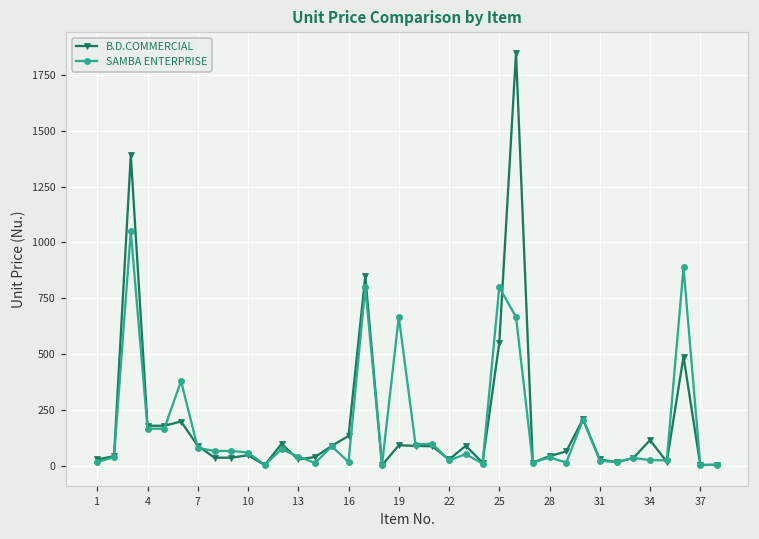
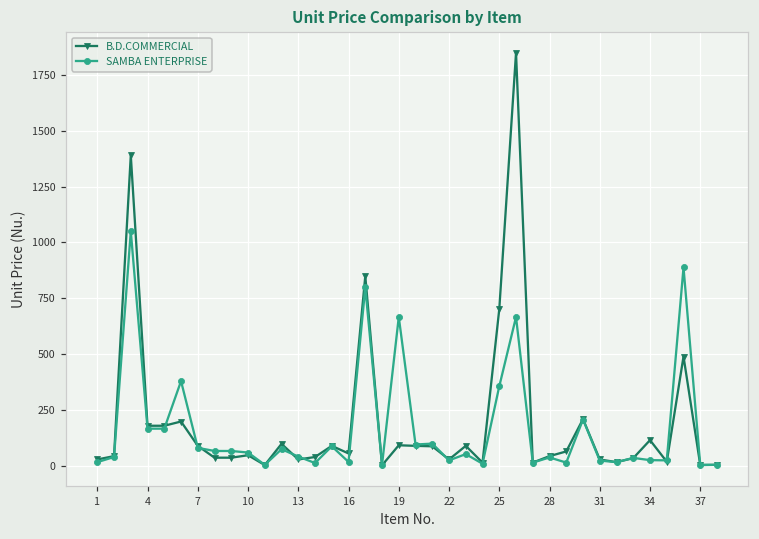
  {
    "B.D.COMMERCIAL": {
      "4": 180,
      "13": 30,
-     "16": 130,
+     "16": 60,
      "19": 90,
-     "25": 550,
+     "25": 700,
      "34": 110
    },
    "SAMBA ENTERPRISE": {
      "4": 170,
      "13": 40,
      "16": 20,
      "19": 670,
-     "25": 800,
+     "25": 360,
      "34": 30
    }
  }
